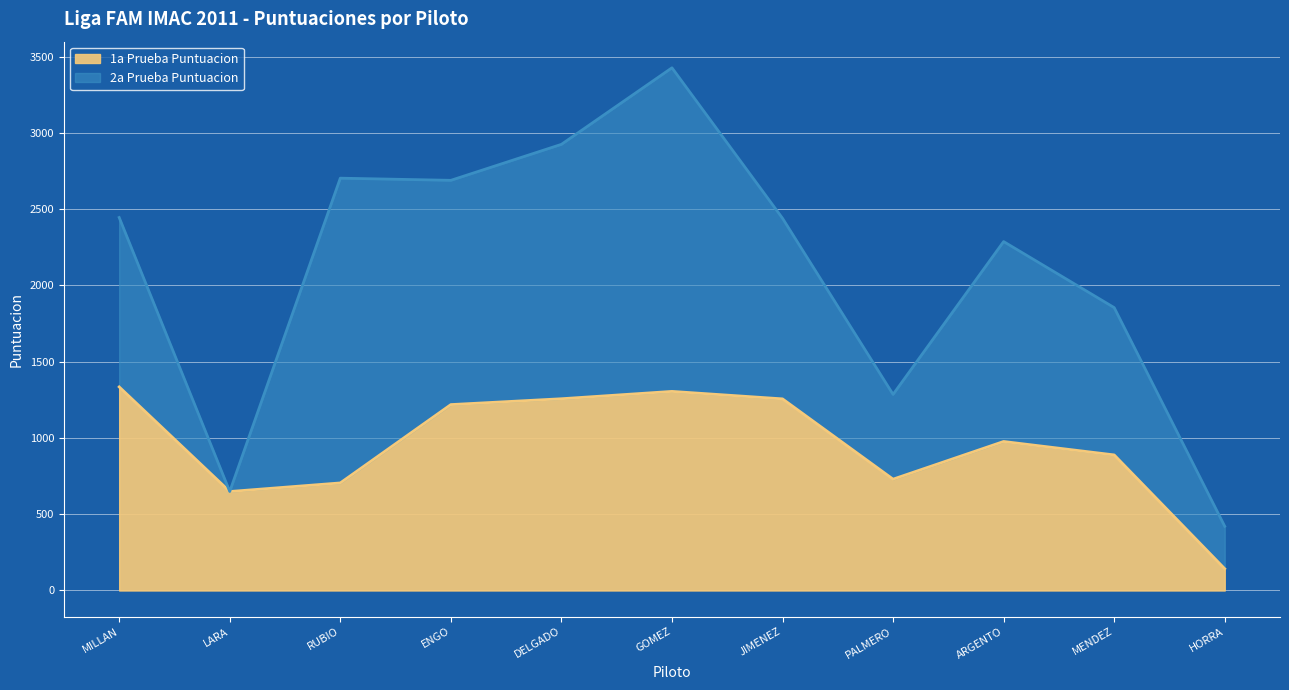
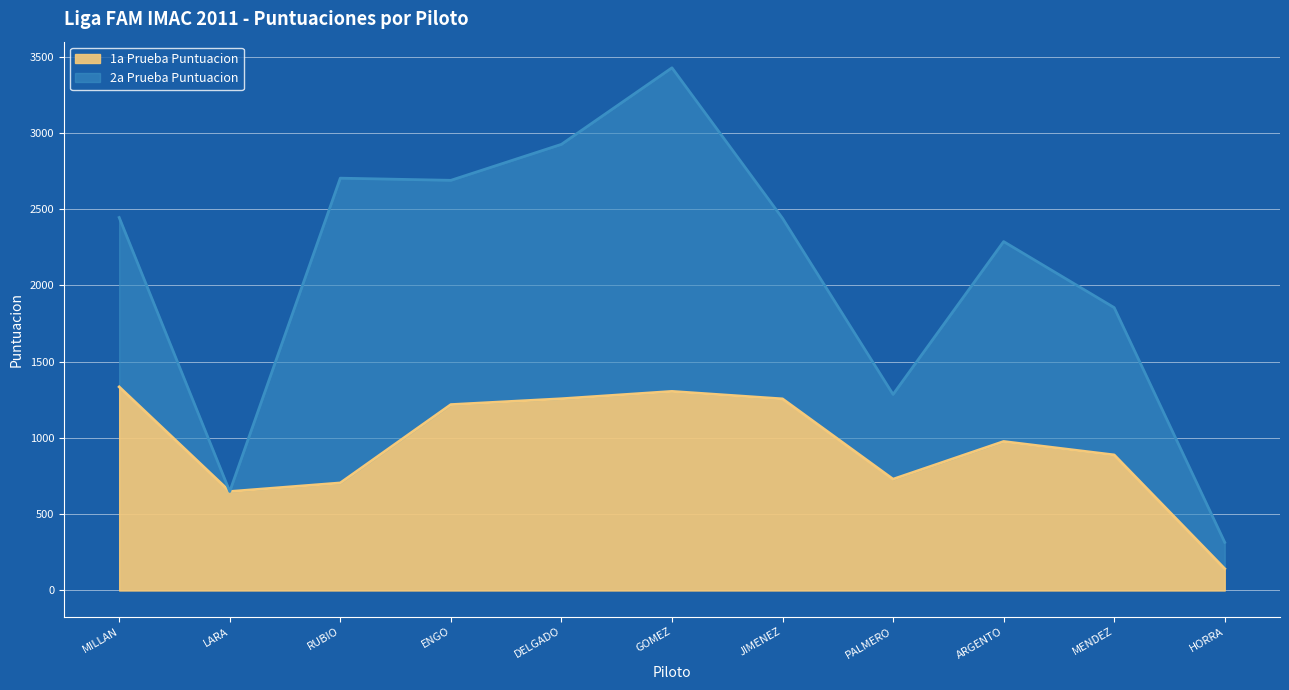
  {
    "1a Prueba Puntuacion": {
      "MILLAN": 1340,
      "RUBIO": 710,
      "ENGO": 1220,
      "DELGADO": 1260,
      "GOMEZ": 1310,
      "JIMENEZ": 1260,
      "PALMERO": 730,
      "ARGENTO": 980,
      "MENDEZ": 890,
      "HORRA": 140
    },
    "2a Prueba Puntuacion": {
      "MILLAN": 1110,
      "RUBIO": 2000,
      "ENGO": 1470,
      "DELGADO": 1670,
      "GOMEZ": 2120,
      "JIMENEZ": 1180,
      "PALMERO": 560,
      "ARGENTO": 1310,
      "MENDEZ": 970,
-     "HORRA": 280
+     "HORRA": 170
    }
  }
